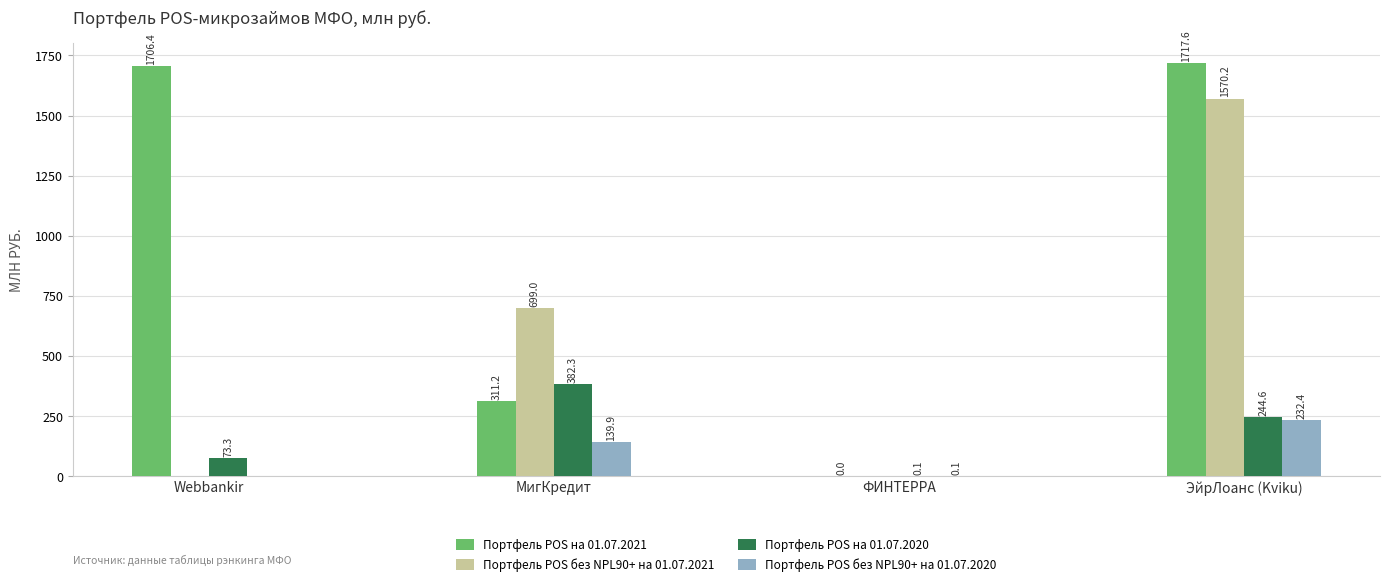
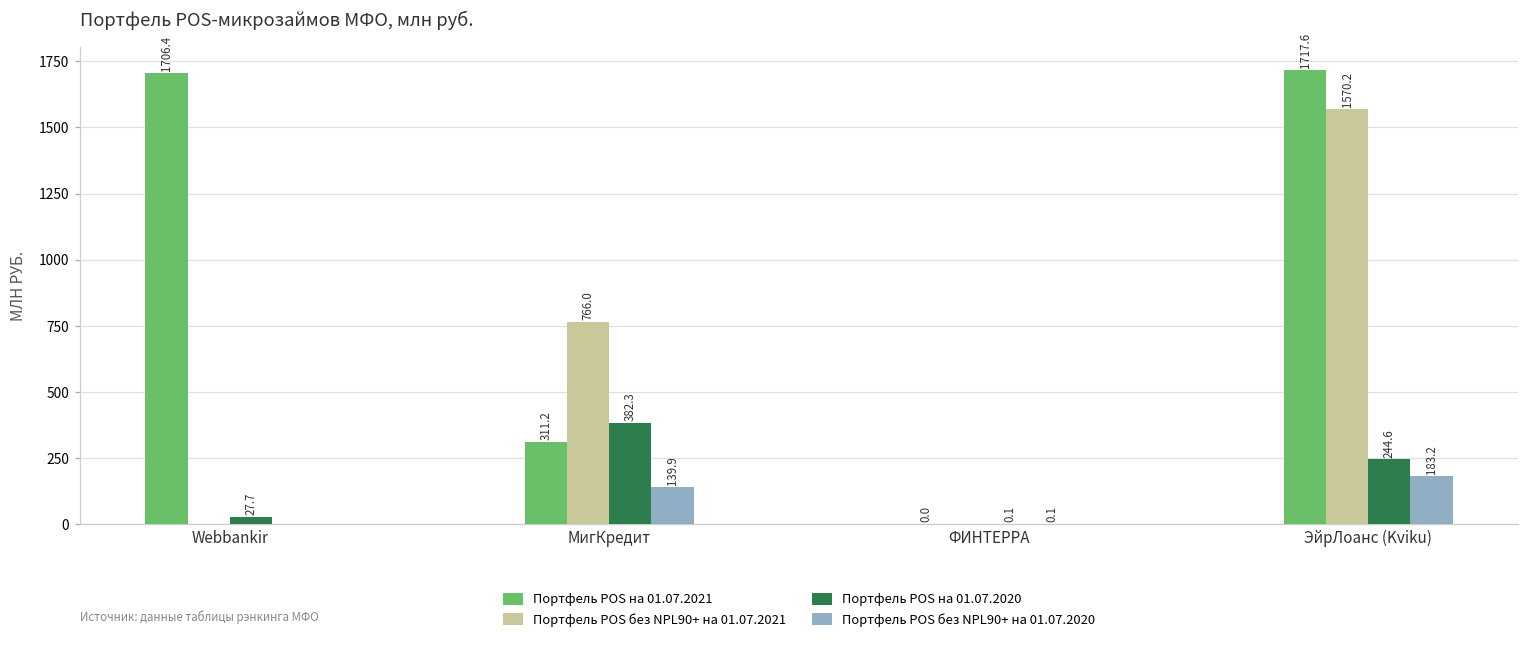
  {
    "Портфель POS на 01.07.2021": {
      "Webbankir": 1706.4,
      "МигКредит": 311.2,
      "ФИНТЕРРА": 0.0,
      "ЭйрЛоанс (Kviku)": 1717.6
    },
    "Портфель POS без NPL90+ на 01.07.2021": {
-     "МигКредит": 699.0,
+     "МигКредит": 766.0,
      "ЭйрЛоанс (Kviku)": 1570.2
    },
    "Портфель POS на 01.07.2020": {
-     "Webbankir": 73.3,
+     "Webbankir": 27.7,
      "МигКредит": 382.3,
      "ФИНТЕРРА": 0.1,
      "ЭйрЛоанс (Kviku)": 244.6
    },
    "Портфель POS без NPL90+ на 01.07.2020": {
      "МигКредит": 139.9,
      "ФИНТЕРРА": 0.1,
-     "ЭйрЛоанс (Kviku)": 232.4
+     "ЭйрЛоанс (Kviku)": 183.2
    }
  }
